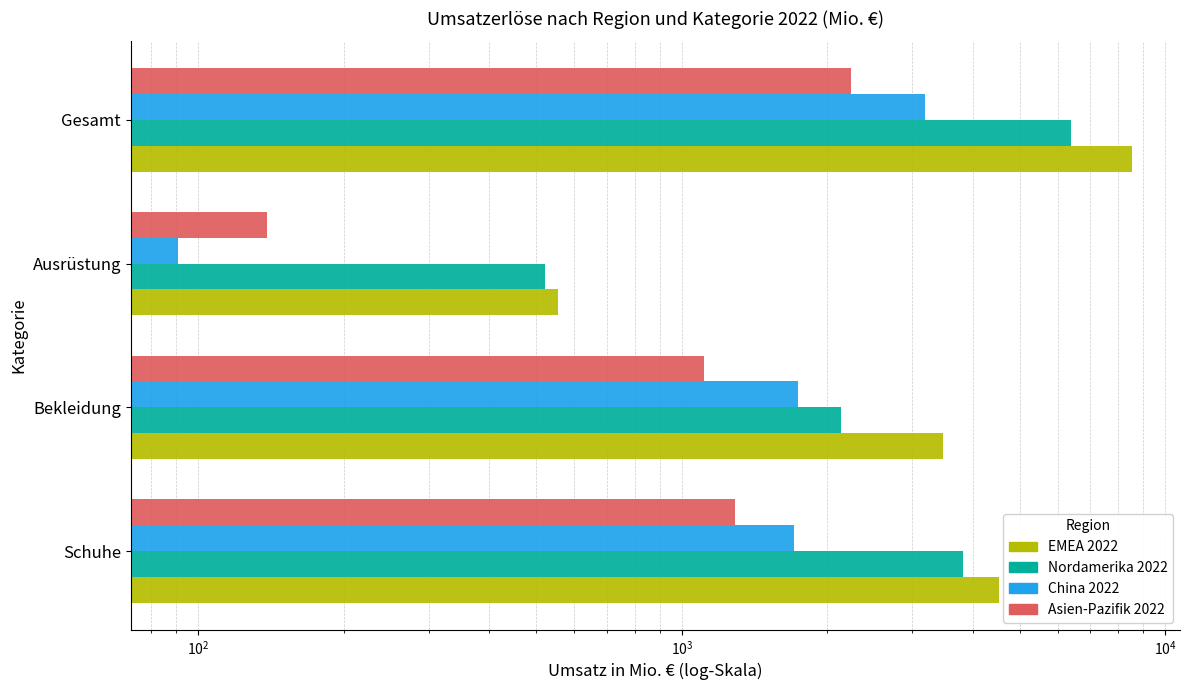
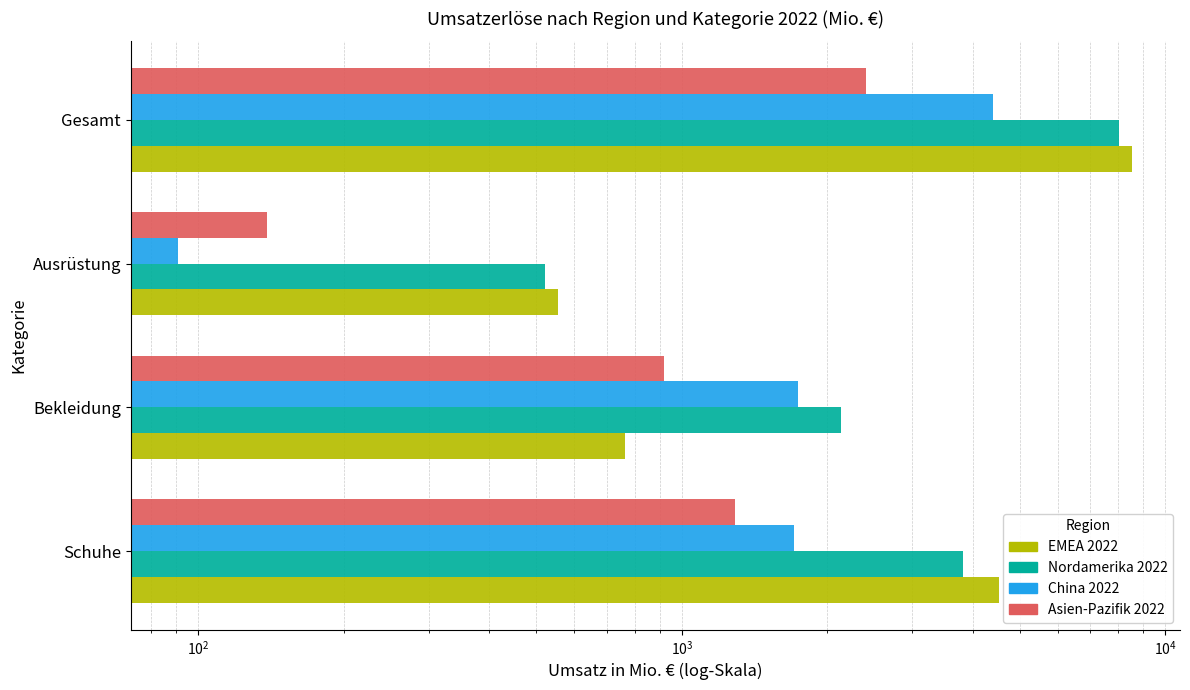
  {
    "EMEA 2022": {
      "Gesamt": 8600,
      "Ausrüstung": 560,
-     "Bekleidung": 3500,
+     "Bekleidung": 770,
      "Schuhe": 4500
    },
    "Nordamerika 2022": {
-     "Gesamt": 6400,
+     "Gesamt": 8000,
      "Ausrüstung": 520,
      "Bekleidung": 2100,
      "Schuhe": 3800
    },
    "China 2022": {
-     "Gesamt": 3200,
+     "Gesamt": 4400,
      "Ausrüstung": 91,
      "Bekleidung": 1740,
      "Schuhe": 1710
    },
    "Asien-Pazifik 2022": {
-     "Gesamt": 2200,
+     "Gesamt": 2400,
      "Ausrüstung": 139,
-     "Bekleidung": 1110,
+     "Bekleidung": 920,
      "Schuhe": 1290
    }
  }
